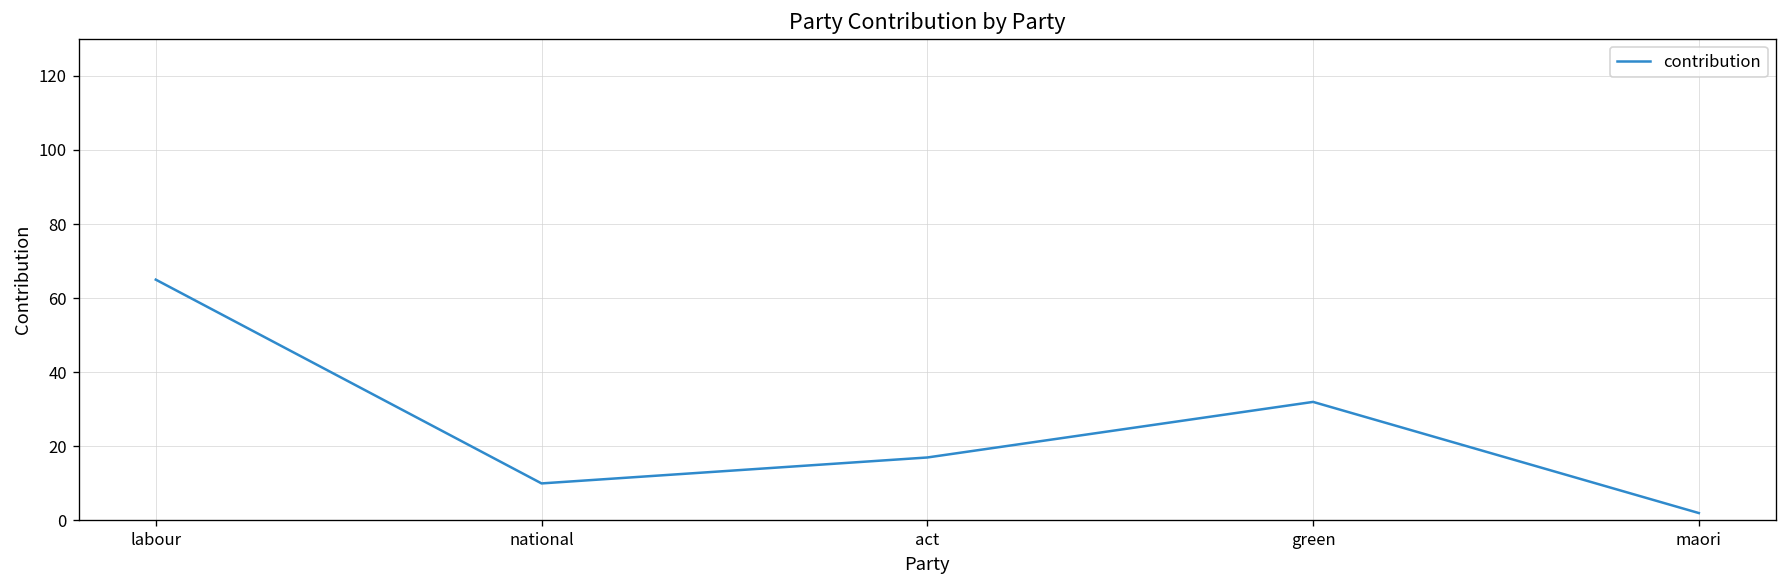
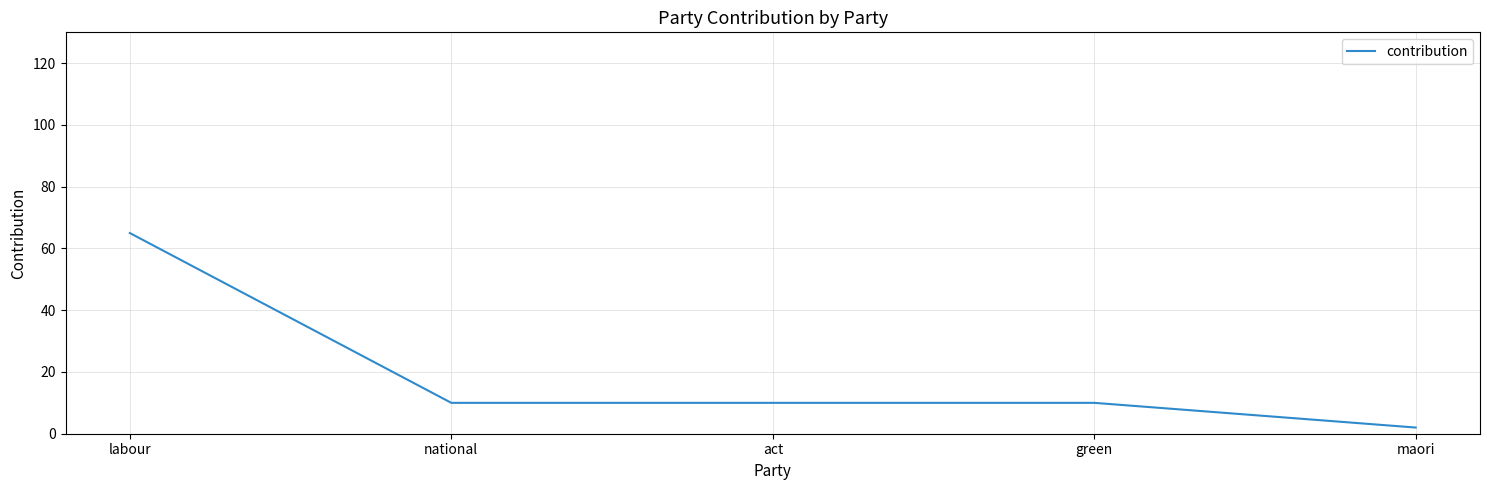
  {
    "labour": 65,
    "national": 10,
-   "act": 17,
-   "green": 32,
+   "act": 10,
+   "green": 10,
    "maori": 2
  }
